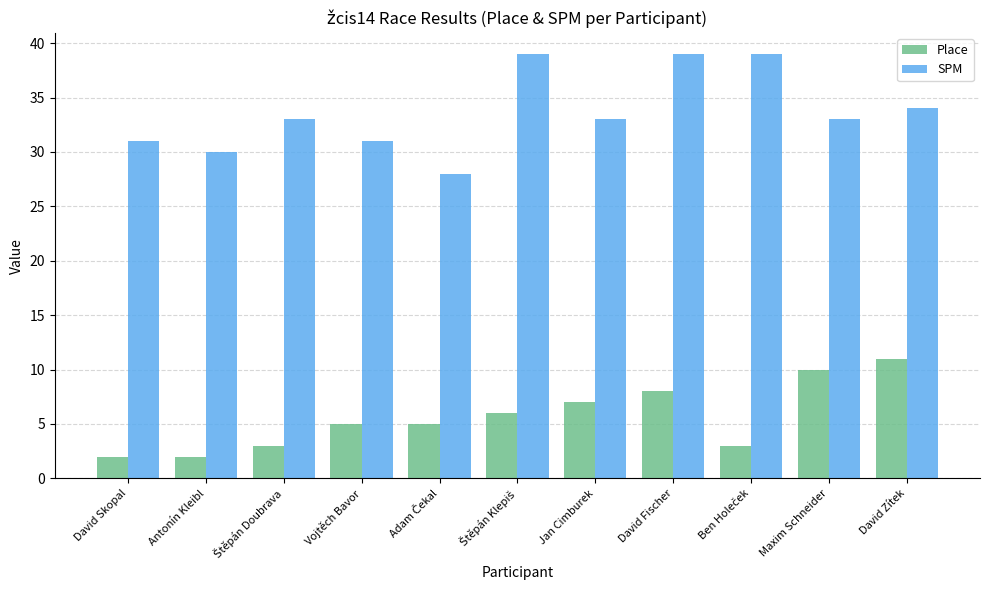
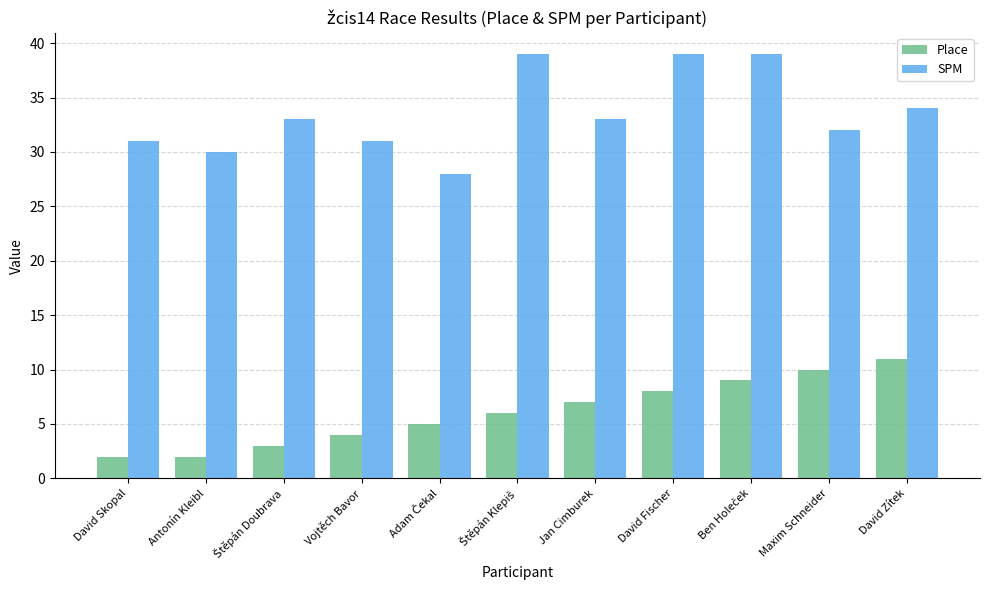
  {
    "Place": {
      "David Skopal": 2,
      "Antonín Kleibl": 2,
      "Štěpán Doubrava": 3,
-     "Vojtěch Bavor": 5,
+     "Vojtěch Bavor": 4,
      "Adam Čekal": 5,
      "Štěpán Klepiš": 6,
      "Jan Cimburek": 7,
      "David Fischer": 8,
-     "Ben Holeček": 3,
+     "Ben Holeček": 9,
      "Maxim Schneider": 10,
      "David Zítek": 11
    },
    "SPM": {
      "David Skopal": 31,
      "Antonín Kleibl": 30,
      "Štěpán Doubrava": 33,
      "Vojtěch Bavor": 31,
      "Adam Čekal": 28,
      "Štěpán Klepiš": 39,
      "Jan Cimburek": 33,
      "David Fischer": 39,
      "Ben Holeček": 39,
-     "Maxim Schneider": 33,
+     "Maxim Schneider": 32,
      "David Zítek": 34
    }
  }
